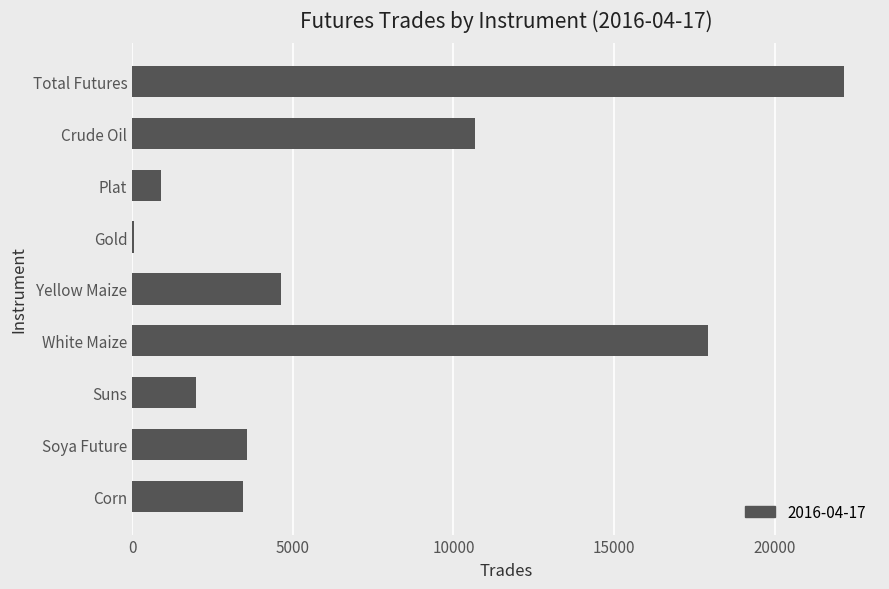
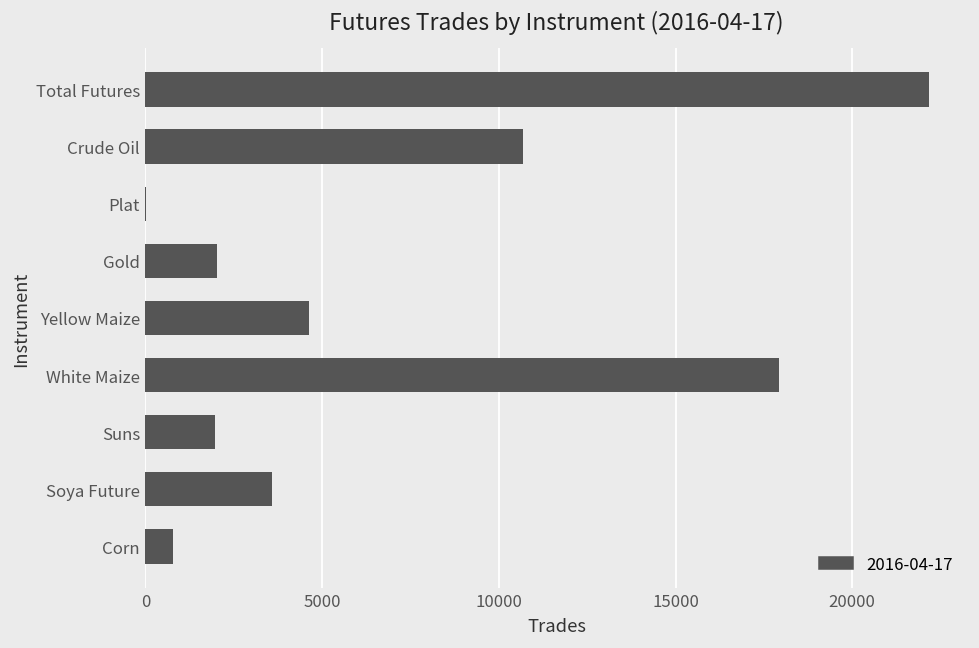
  {
    "Total Futures": 22200,
    "Crude Oil": 10700,
-   "Plat": 900,
-   "Gold": 100,
+   "Plat": 0,
+   "Gold": 2000,
    "Yellow Maize": 4600,
    "White Maize": 17900,
    "Suns": 2000,
    "Soya Future": 3600,
-   "Corn": 3500
+   "Corn": 800
  }
